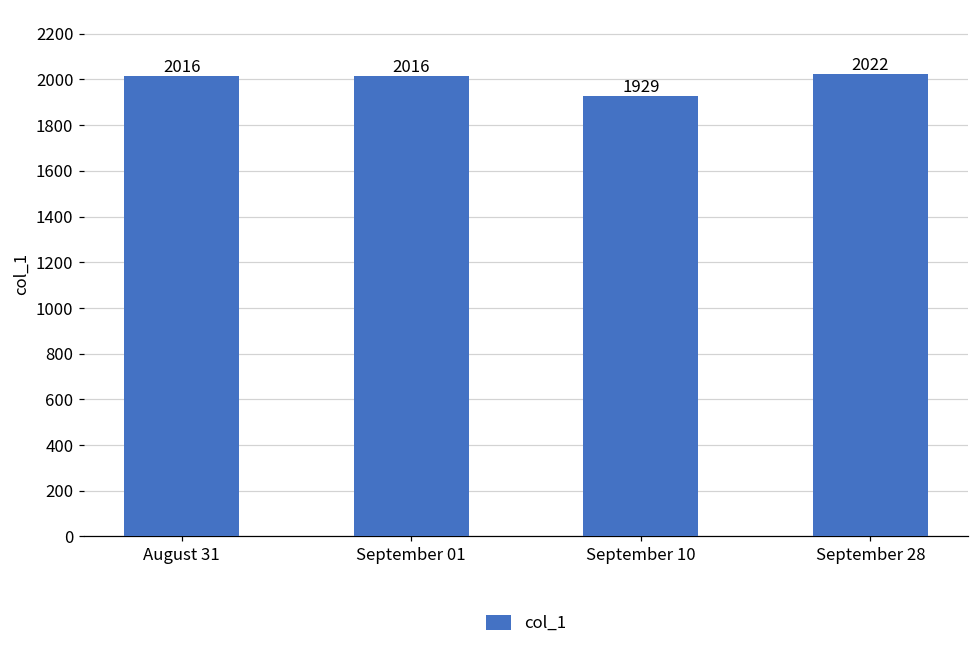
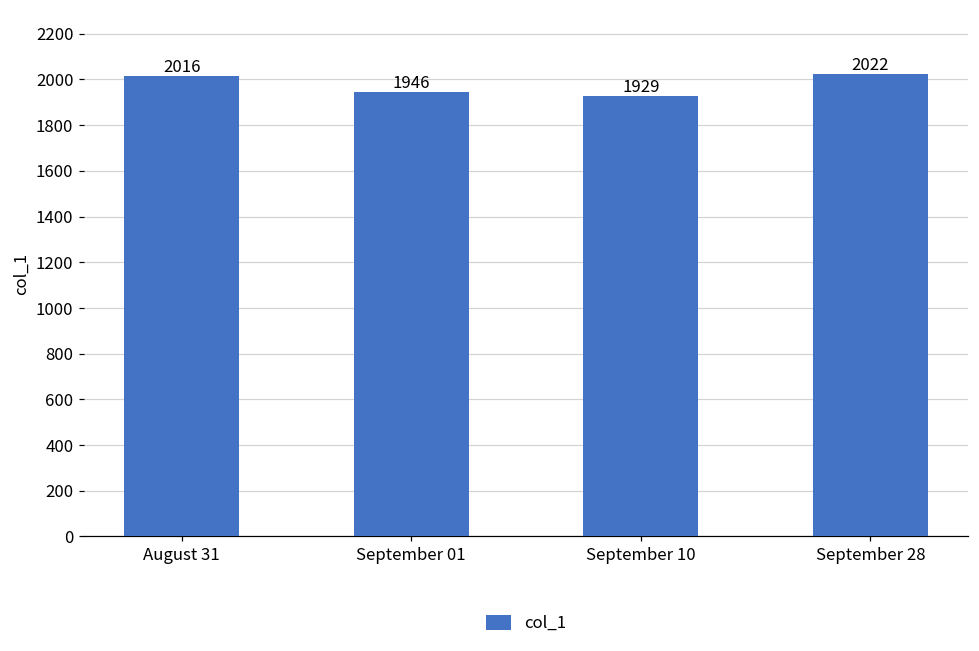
  {
    "August 31": 2016,
-   "September 01": 2016,
+   "September 01": 1946,
    "September 10": 1929,
    "September 28": 2022
  }
